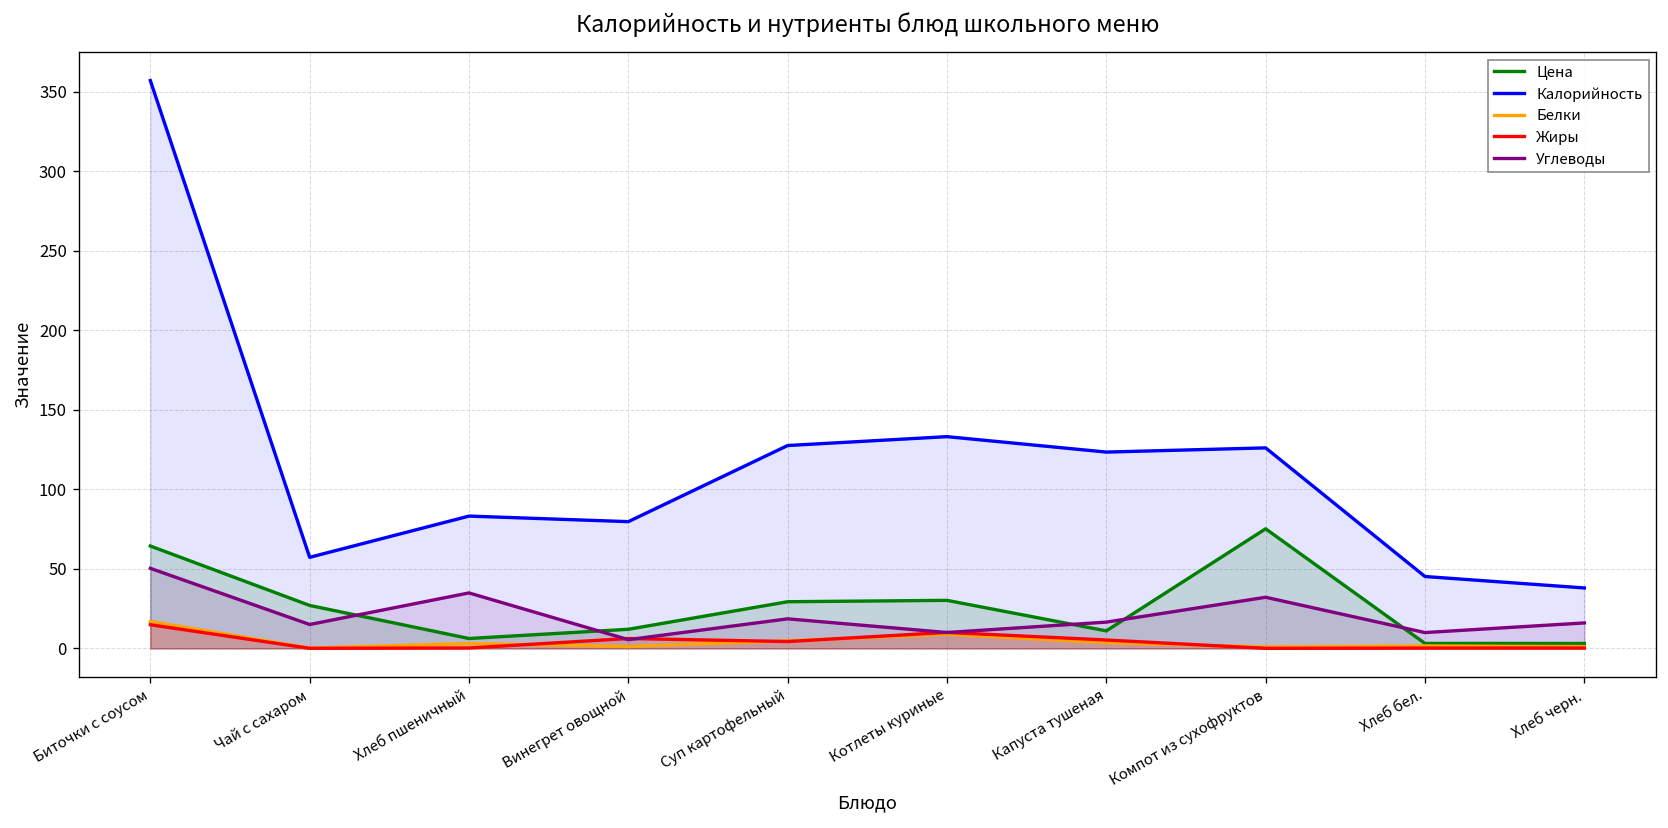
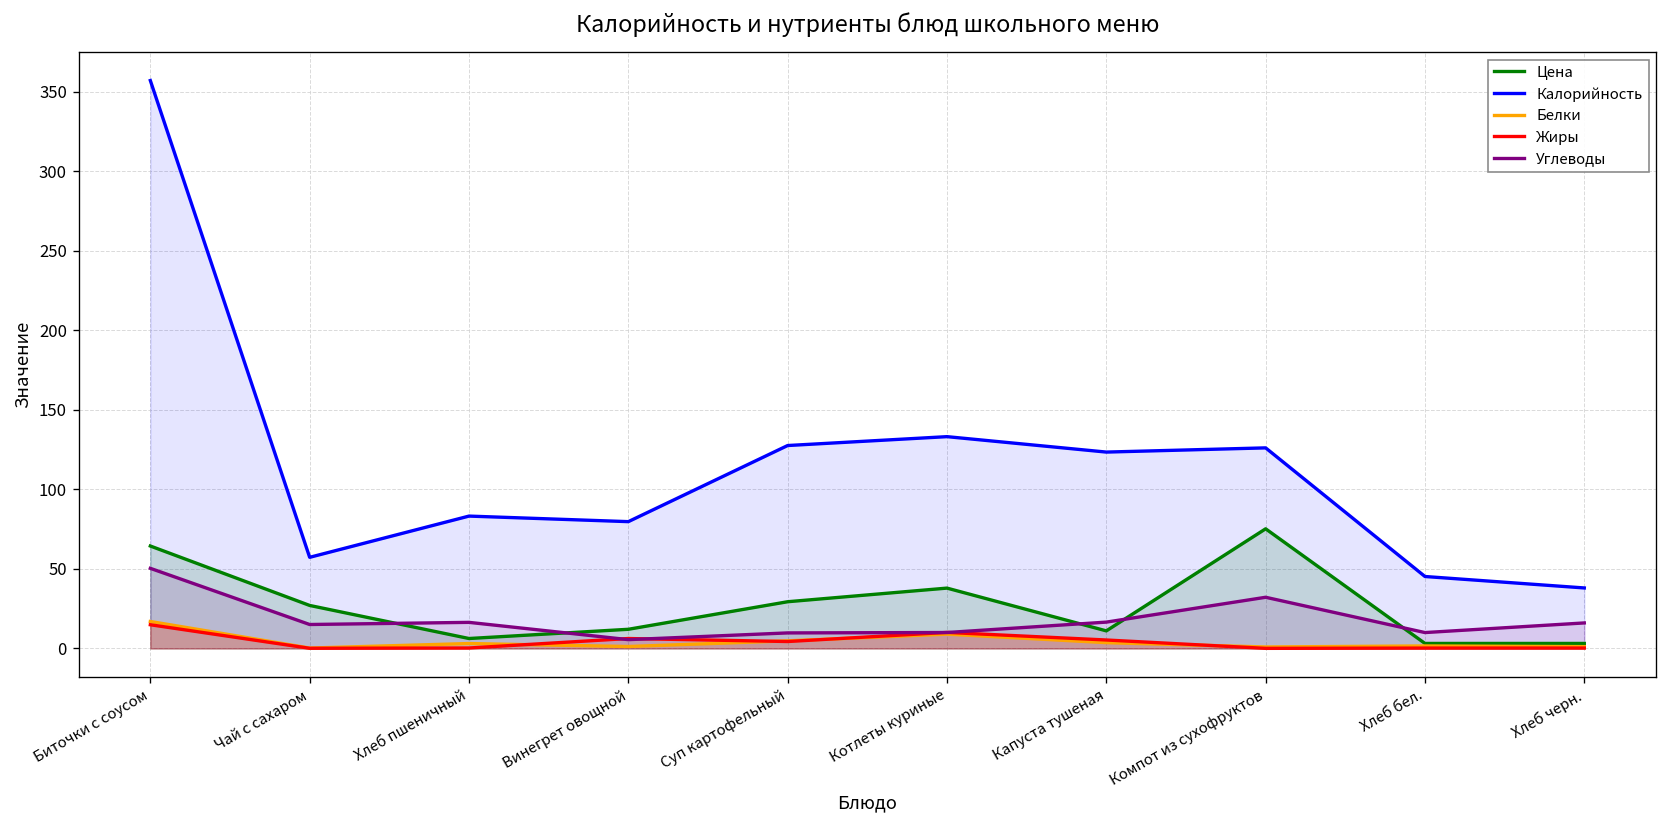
  {
    "Цена": {
      "Биточки с соусом": 64,
      "Чай с сахаром": 27,
      "Хлеб пшеничный": 6,
      "Винегрет овощной": 12,
      "Суп картофельный": 29,
-     "Котлеты куриные": 30,
+     "Котлеты куриные": 38,
      "Капуста тушеная": 11,
      "Компот из сухофруктов": 75,
      "Хлеб черн.": 3
    },
    "Калорийность": {
      "Биточки с соусом": 357,
      "Чай с сахаром": 57,
      "Хлеб пшеничный": 83,
      "Винегрет овощной": 80,
      "Суп картофельный": 128,
      "Котлеты куриные": 133,
      "Капуста тушеная": 123,
      "Компот из сухофруктов": 126,
      "Хлеб бел.": 45,
      "Хлеб черн.": 38
    },
    "Белки": {
      "Биточки с соусом": 17,
      "Хлеб пшеничный": 3,
      "Винегрет овощной": 1
    },
    "Жиры": {
      "Биточки с соусом": 15,
      "Хлеб пшеничный": 0
    },
    "Углеводы": {
      "Биточки с соусом": 50,
      "Чай с сахаром": 15,
-     "Хлеб пшеничный": 35,
-     "Суп картофельный": 19,
+     "Хлеб пшеничный": 16,
+     "Суп картофельный": 10,
      "Капуста тушеная": 17,
      "Компот из сухофруктов": 32,
      "Хлеб бел.": 10,
      "Хлеб черн.": 16
    }
  }
